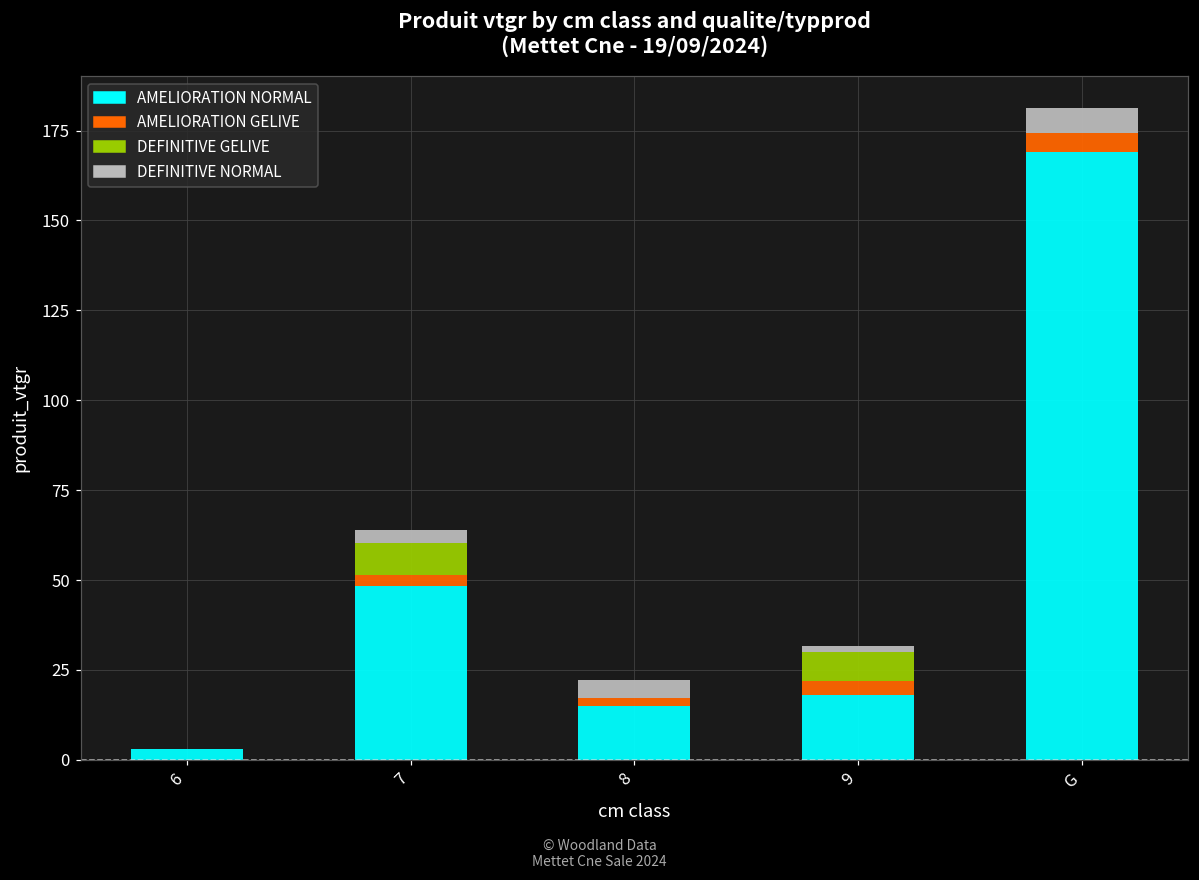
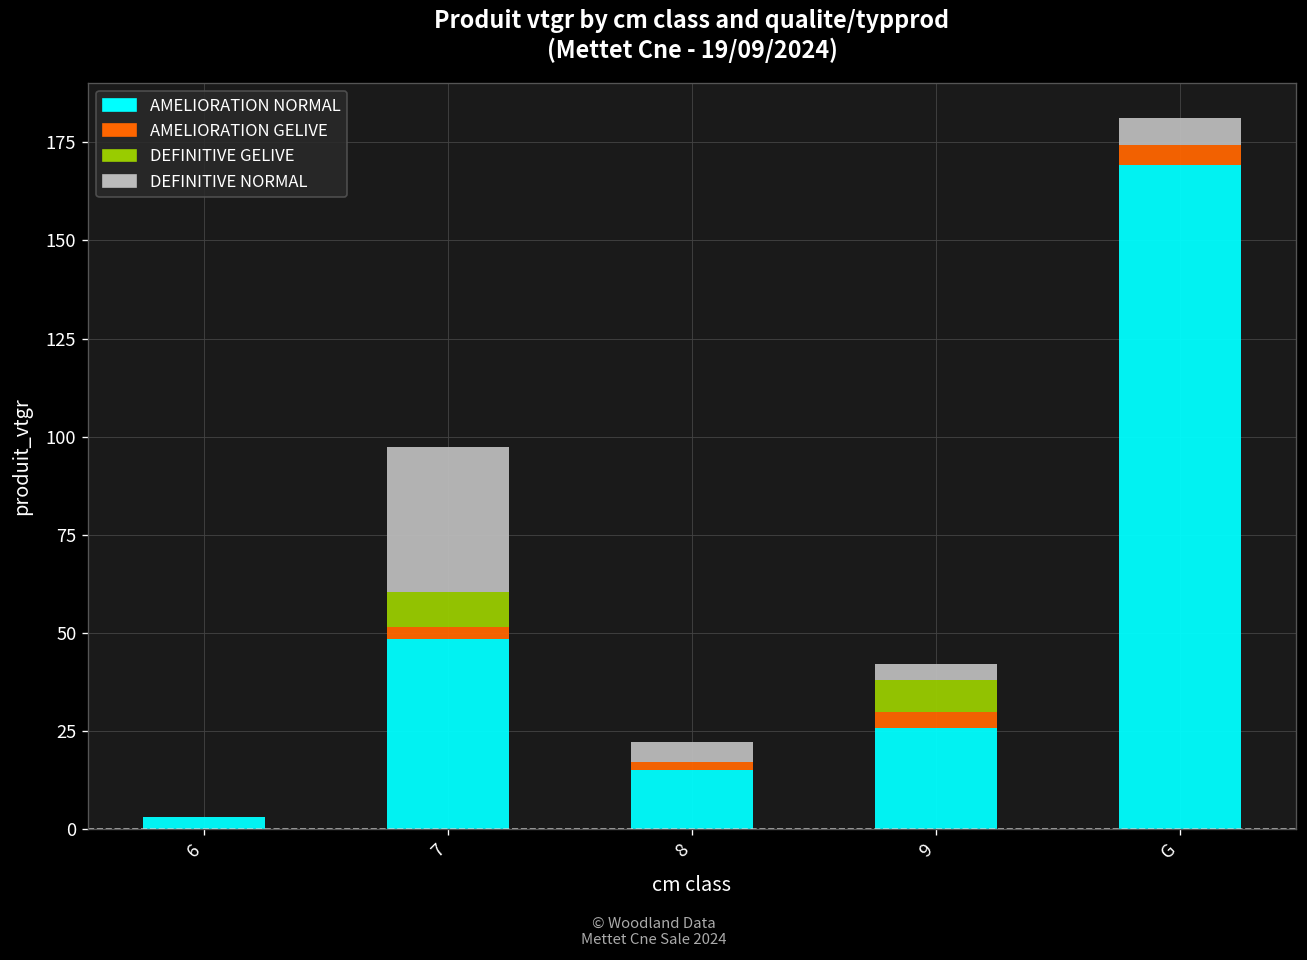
  {
    "AMELIORATION NORMAL": {
      "6": 3,
      "7": 48,
      "8": 15,
-     "9": 18,
+     "9": 26,
      "G": 169
    },
    "AMELIORATION GELIVE": {
      "6": 0,
      "7": 3,
      "8": 2,
      "9": 4,
      "G": 5
    },
    "DEFINITIVE GELIVE": {
      "6": 0,
      "7": 9,
      "8": 0,
      "9": 8,
      "G": 0
    },
    "DEFINITIVE NORMAL": {
      "6": 0,
-     "7": 3,
+     "7": 37,
      "8": 5,
-     "9": 1,
+     "9": 4,
      "G": 7
    }
  }
